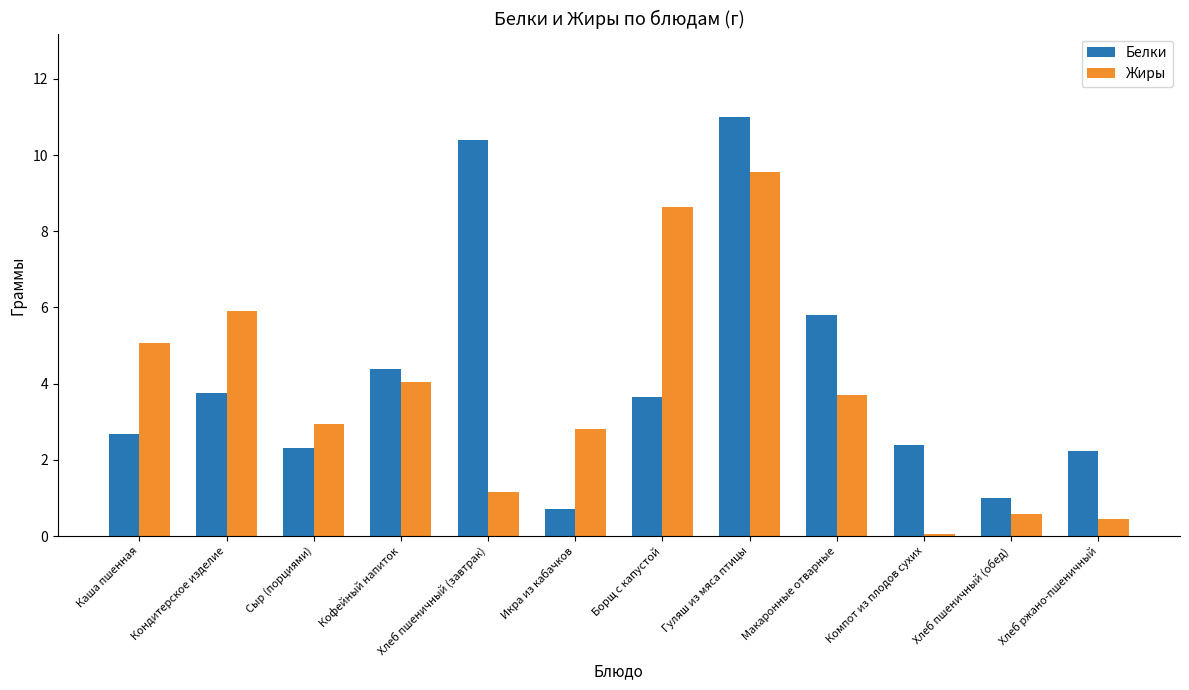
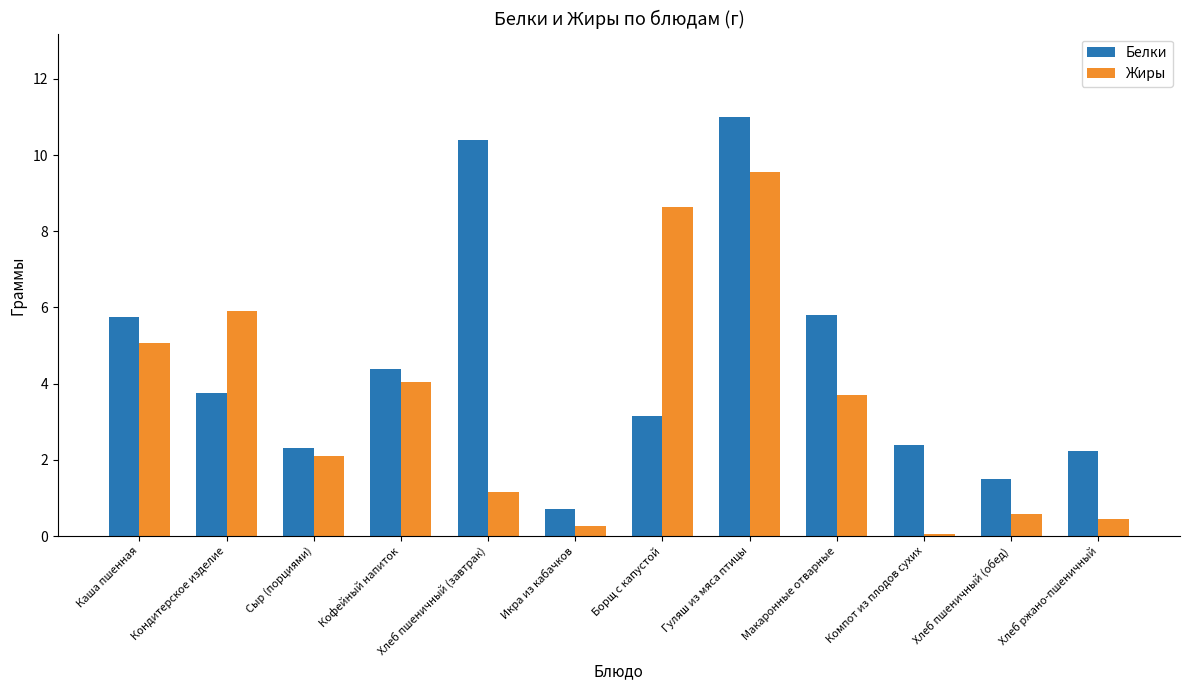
  {
    "Белки": {
-     "Каша пшенная": 2.7,
+     "Каша пшенная": 5.8,
      "Кондитерское изделие": 3.8,
      "Сыр (порциями)": 2.3,
      "Кофейный напиток": 4.4,
      "Хлеб пшеничный (завтрак)": 10.4,
      "Икра из кабачков": 0.7,
-     "Борщ с капустой": 3.7,
+     "Борщ с капустой": 3.2,
      "Гуляш из мяса птицы": 11.0,
      "Макаронные отварные": 5.8,
      "Компот из плодов сухих": 2.4,
-     "Хлеб пшеничный (обед)": 1.0,
+     "Хлеб пшеничный (обед)": 1.5,
      "Хлеб ржано-пшеничный": 2.2
    },
    "Жиры": {
      "Каша пшенная": 5.1,
      "Кондитерское изделие": 5.9,
-     "Сыр (порциями)": 3.0,
+     "Сыр (порциями)": 2.1,
      "Кофейный напиток": 4.0,
      "Хлеб пшеничный (завтрак)": 1.2,
-     "Икра из кабачков": 2.8,
+     "Икра из кабачков": 0.3,
      "Борщ с капустой": 8.6,
      "Гуляш из мяса птицы": 9.6,
      "Макаронные отварные": 3.7,
      "Хлеб пшеничный (обед)": 0.6,
      "Хлеб ржано-пшеничный": 0.4
    }
  }
